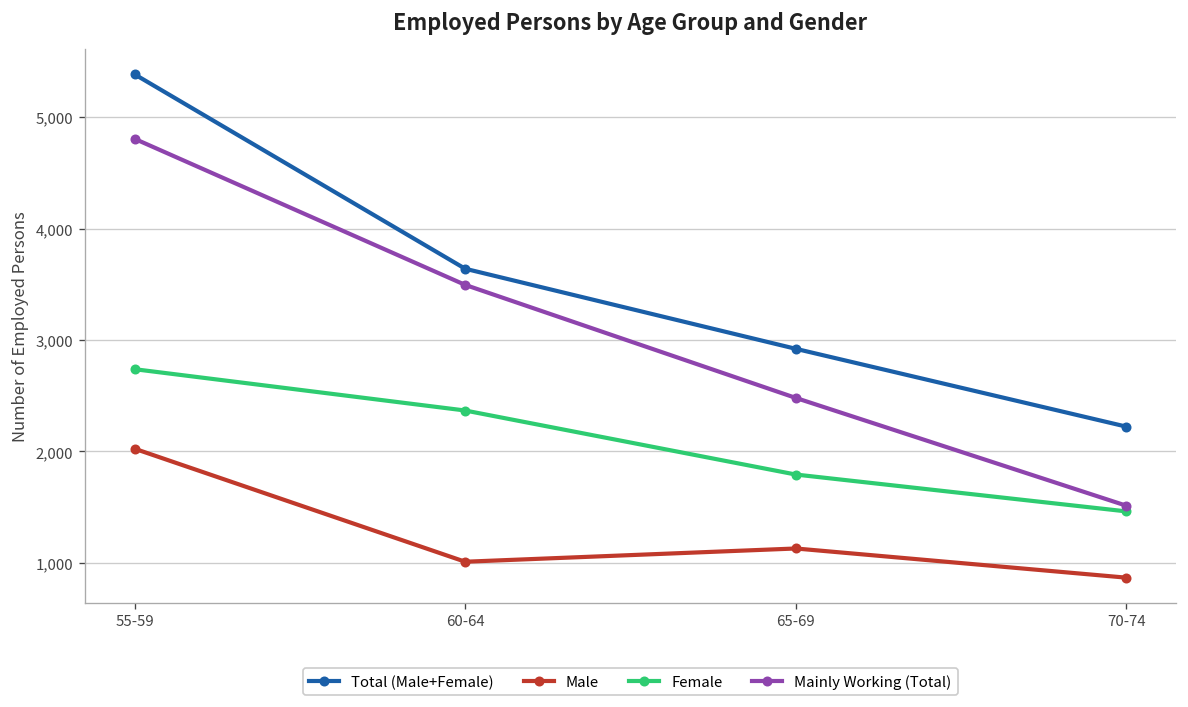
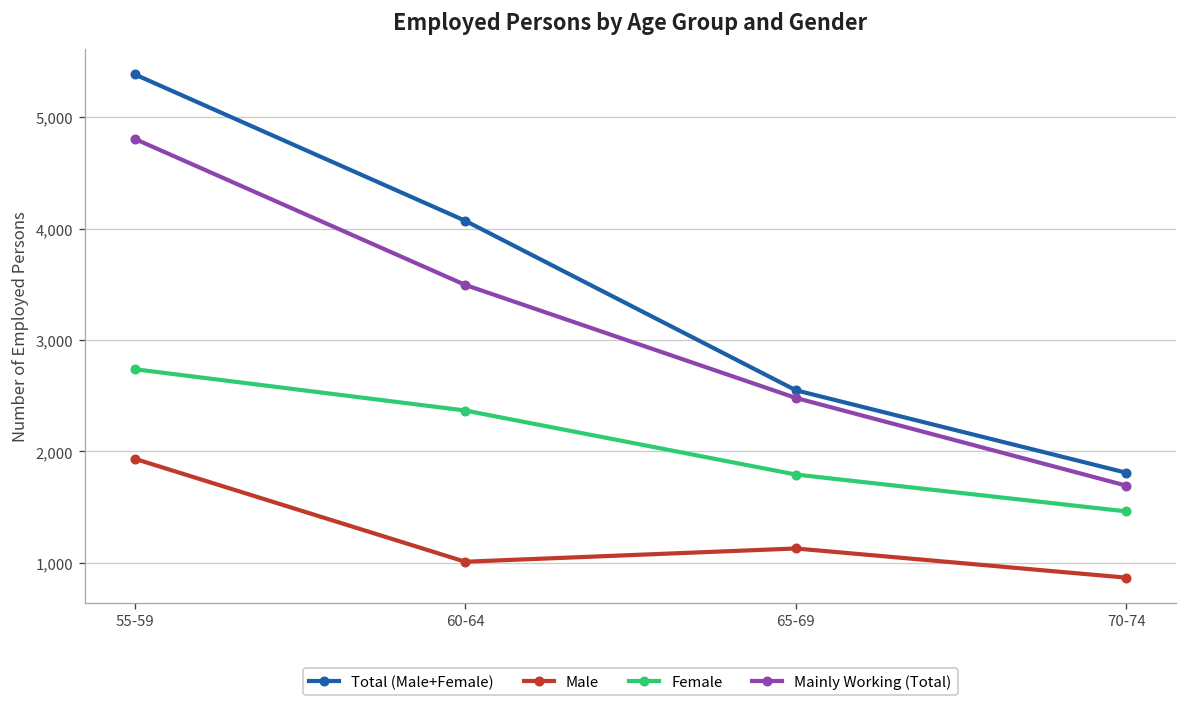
  {
    "Total (Male+Female)": {
      "55-59": "5,400",
-     "60-64": "3,600",
-     "65-69": "2,900",
-     "70-74": "2,200"
+     "60-64": "4,100",
+     "65-69": "2,600",
+     "70-74": "1,800"
    },
    "Male": {
-     "55-59": "2,000",
+     "55-59": "1,900",
      "60-64": "1,000",
      "65-69": "1,100",
      "70-74": "900"
    },
    "Female": {
      "55-59": "2,700",
      "60-64": "2,400",
      "65-69": "1,800",
      "70-74": "1,500"
    },
    "Mainly Working (Total)": {
      "55-59": "4,800",
      "60-64": "3,500",
      "65-69": "2,500",
-     "70-74": "1,500"
+     "70-74": "1,700"
    }
  }
